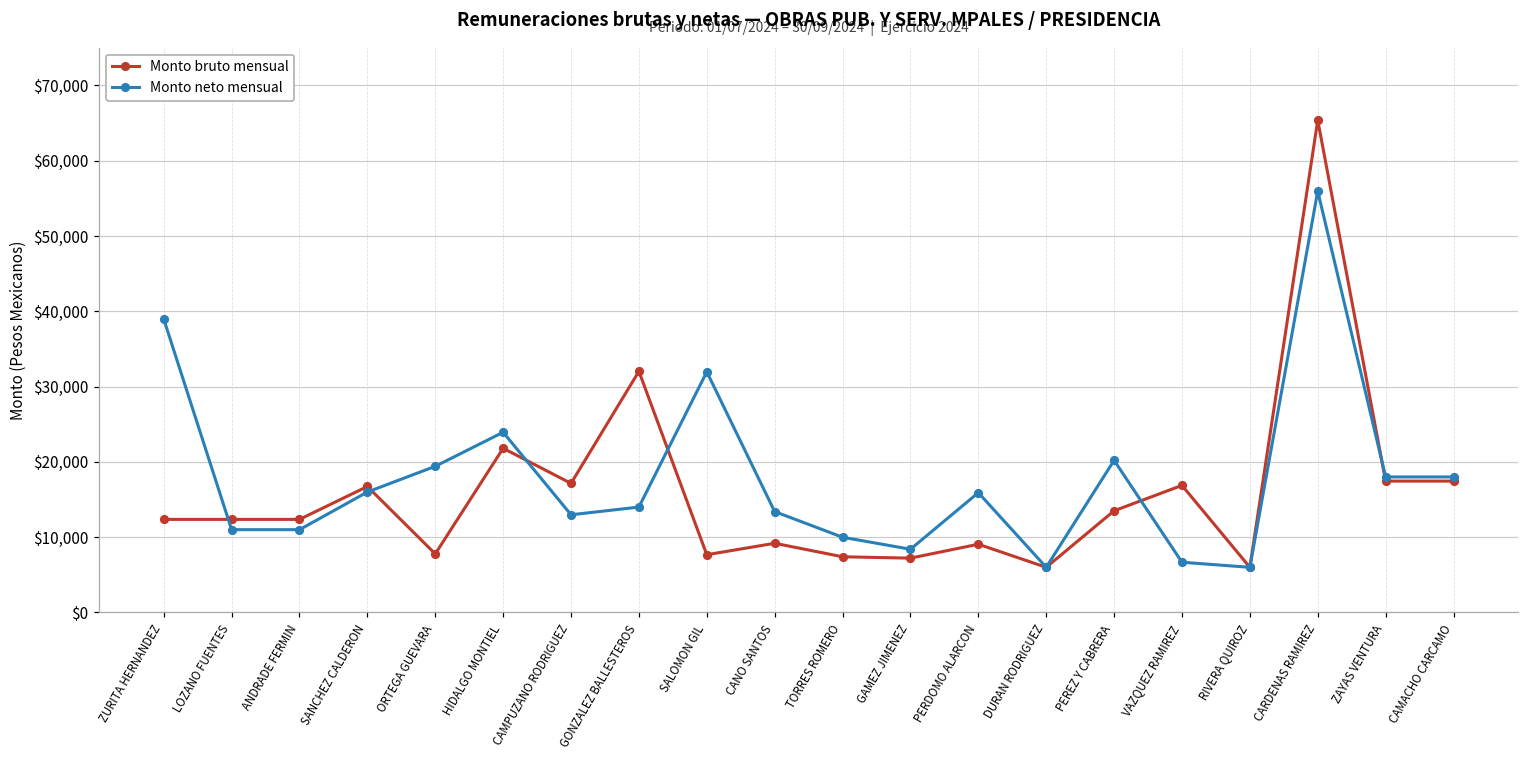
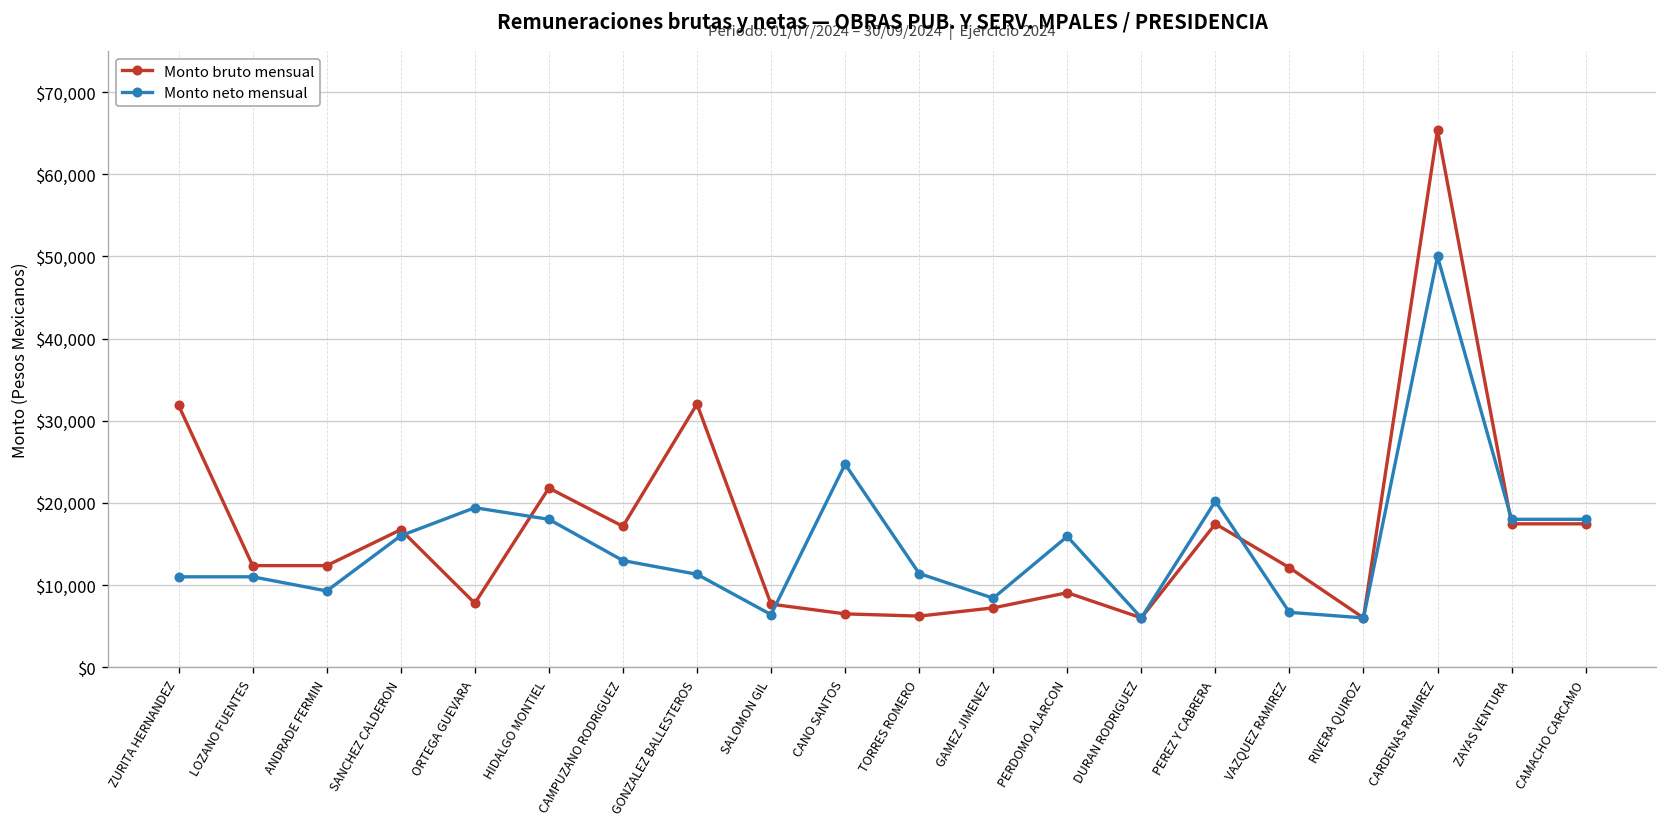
  {
    "Monto bruto mensual": {
-     "ZURITA HERNANDEZ": "$12,000",
+     "ZURITA HERNANDEZ": "$32,000",
      "LOZANO FUENTES": "$12,000",
      "ANDRADE FERMIN": "$12,000",
      "SANCHEZ CALDERON": "$17,000",
      "ORTEGA GUEVARA": "$8,000",
      "HIDALGO MONTIEL": "$22,000",
      "CAMPUZANO RODRIGUEZ": "$17,000",
      "GONZALEZ BALLESTEROS": "$32,000",
      "SALOMON GIL": "$8,000",
-     "CANO SANTOS": "$9,000",
-     "TORRES ROMERO": "$7,000",
+     "CANO SANTOS": "$6,000",
+     "TORRES ROMERO": "$6,000",
      "GAMEZ JIMENEZ": "$7,000",
      "PERDOMO ALARCON": "$9,000",
-     "PEREZ Y CABRERA": "$14,000",
-     "VAZQUEZ RAMIREZ": "$17,000",
+     "PEREZ Y CABRERA": "$17,000",
+     "VAZQUEZ RAMIREZ": "$12,000",
      "CARDENAS RAMIREZ": "$65,000",
      "ZAYAS VENTURA": "$17,000",
      "CAMACHO CARCAMO": "$17,000"
    },
    "Monto neto mensual": {
-     "ZURITA HERNANDEZ": "$39,000",
+     "ZURITA HERNANDEZ": "$11,000",
      "LOZANO FUENTES": "$11,000",
-     "ANDRADE FERMIN": "$11,000",
+     "ANDRADE FERMIN": "$9,000",
      "SANCHEZ CALDERON": "$16,000",
      "ORTEGA GUEVARA": "$19,000",
-     "HIDALGO MONTIEL": "$24,000",
+     "HIDALGO MONTIEL": "$18,000",
      "CAMPUZANO RODRIGUEZ": "$13,000",
-     "GONZALEZ BALLESTEROS": "$14,000",
-     "SALOMON GIL": "$32,000",
-     "CANO SANTOS": "$13,000",
-     "TORRES ROMERO": "$10,000",
+     "GONZALEZ BALLESTEROS": "$11,000",
+     "SALOMON GIL": "$6,000",
+     "CANO SANTOS": "$25,000",
+     "TORRES ROMERO": "$11,000",
      "GAMEZ JIMENEZ": "$8,000",
      "PERDOMO ALARCON": "$16,000",
      "PEREZ Y CABRERA": "$20,000",
      "VAZQUEZ RAMIREZ": "$7,000",
-     "CARDENAS RAMIREZ": "$56,000",
+     "CARDENAS RAMIREZ": "$50,000",
      "ZAYAS VENTURA": "$18,000",
      "CAMACHO CARCAMO": "$18,000"
    }
  }
